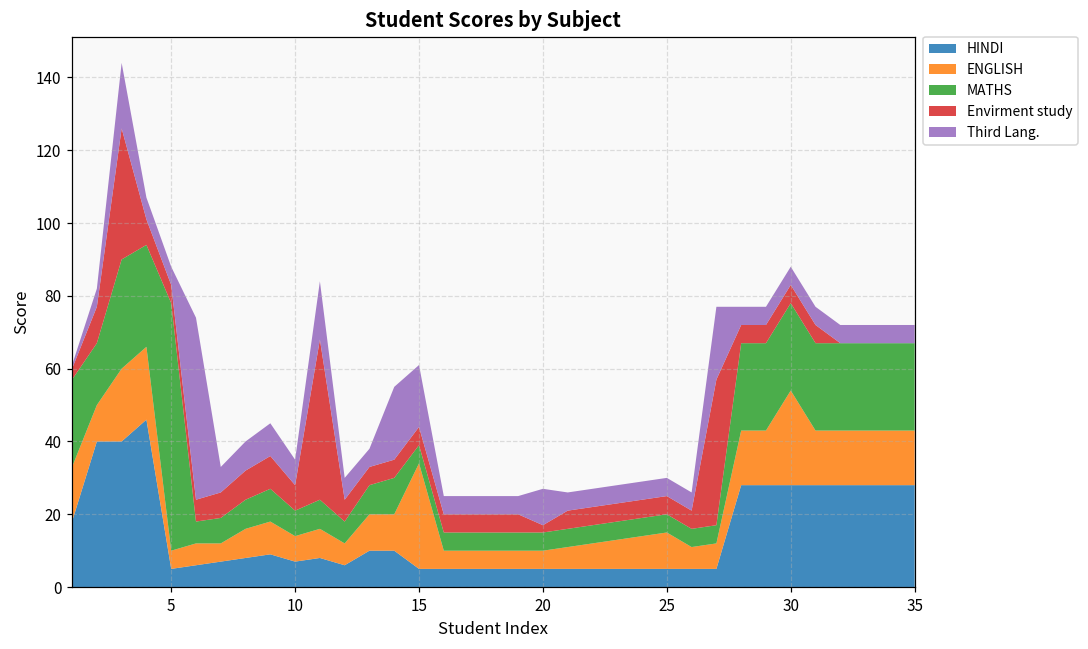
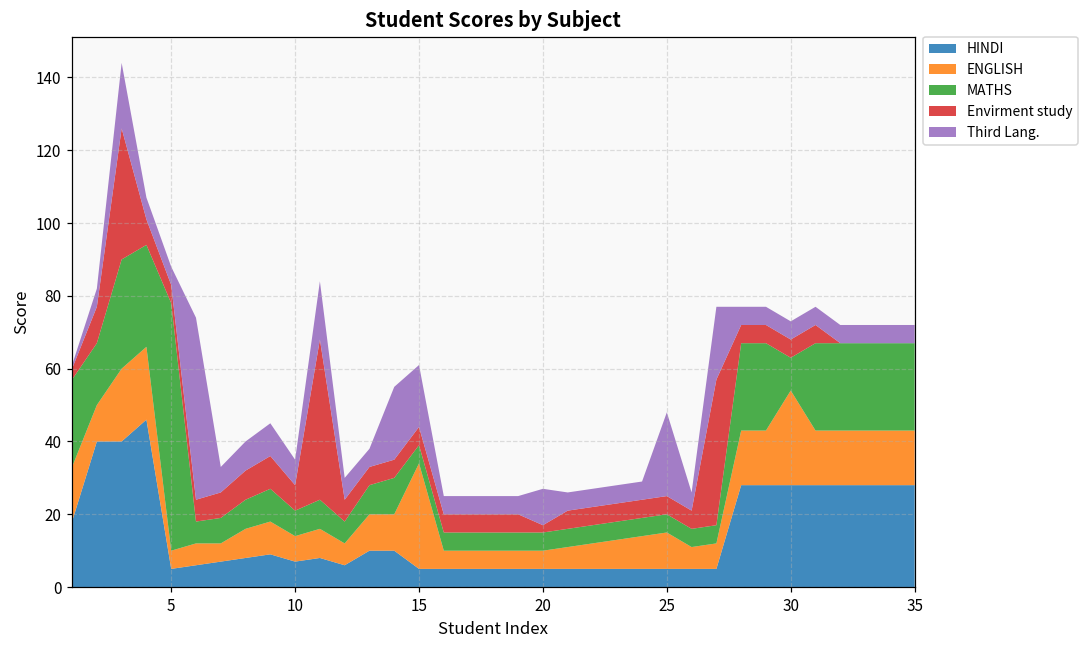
  {
    "HINDI": {
      "5": 5,
      "10": 7,
      "15": 5,
      "20": 5,
      "25": 5,
      "30": 28,
      "35": 28
    },
    "ENGLISH": {
      "5": 5,
      "10": 7,
      "15": 29,
      "20": 5,
      "25": 10,
      "30": 26,
      "35": 15
    },
    "MATHS": {
      "5": 68,
      "10": 7,
      "15": 5,
      "20": 5,
      "25": 5,
-     "30": 24
+     "30": 9
    },
    "Envirment study": {
      "5": 5,
      "10": 7,
      "15": 5,
      "20": 2,
      "25": 5,
      "30": 5
    },
    "Third Lang.": {
      "5": 5,
      "10": 7,
      "15": 17,
      "20": 10,
-     "25": 5,
+     "25": 23,
      "30": 5,
      "35": 5
    }
  }
